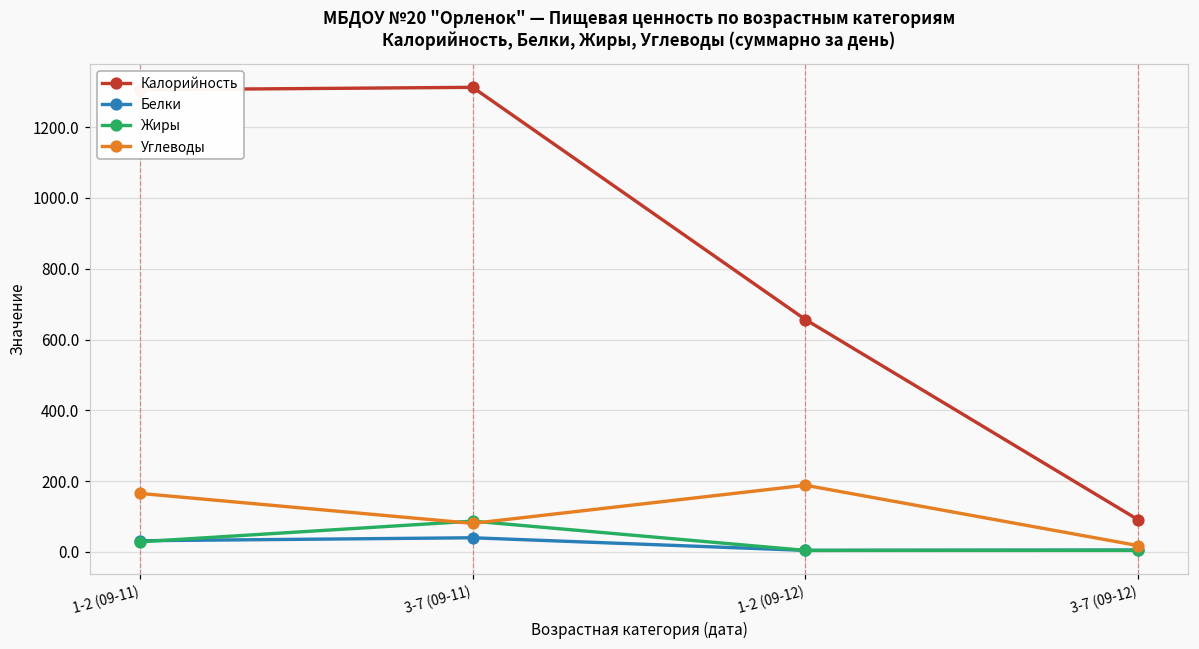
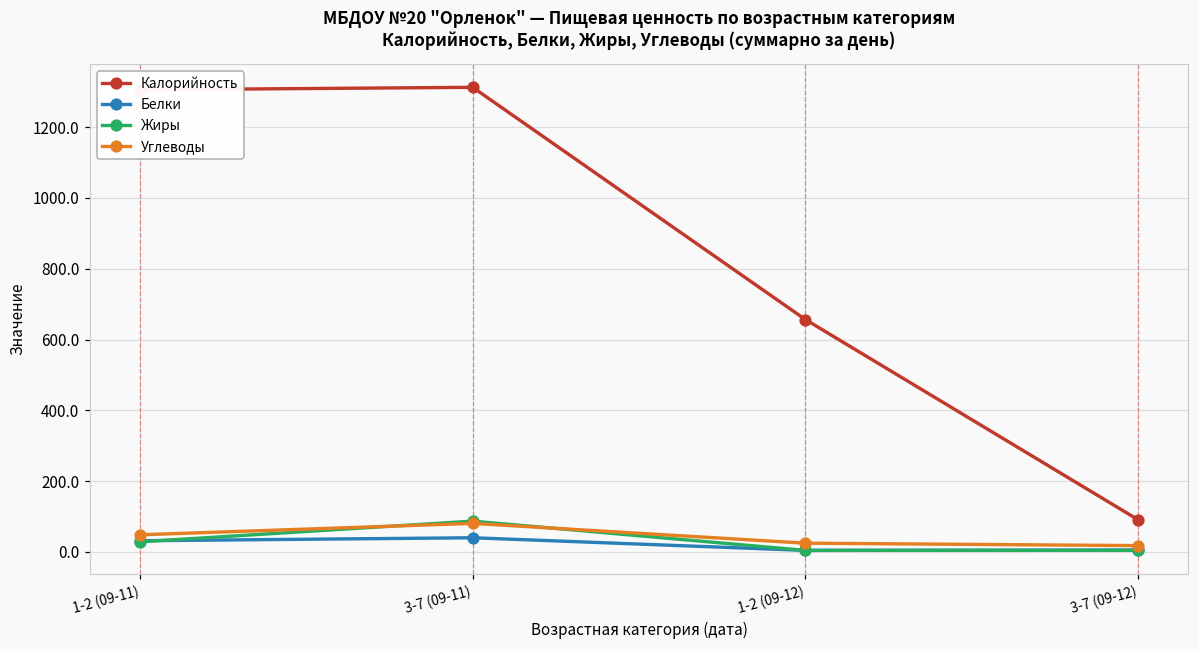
  {
    "Калорийность": {
      "3-7 (09-11)": 1310,
      "1-2 (09-12)": 660,
      "3-7 (09-12)": 90
    },
    "Белки": {
      "3-7 (09-11)": 40
    },
    "Углеводы": {
-     "1-2 (09-11)": 170,
-     "1-2 (09-12)": 190,
+     "1-2 (09-11)": 50,
+     "1-2 (09-12)": 20,
      "3-7 (09-12)": 20
    }
  }
